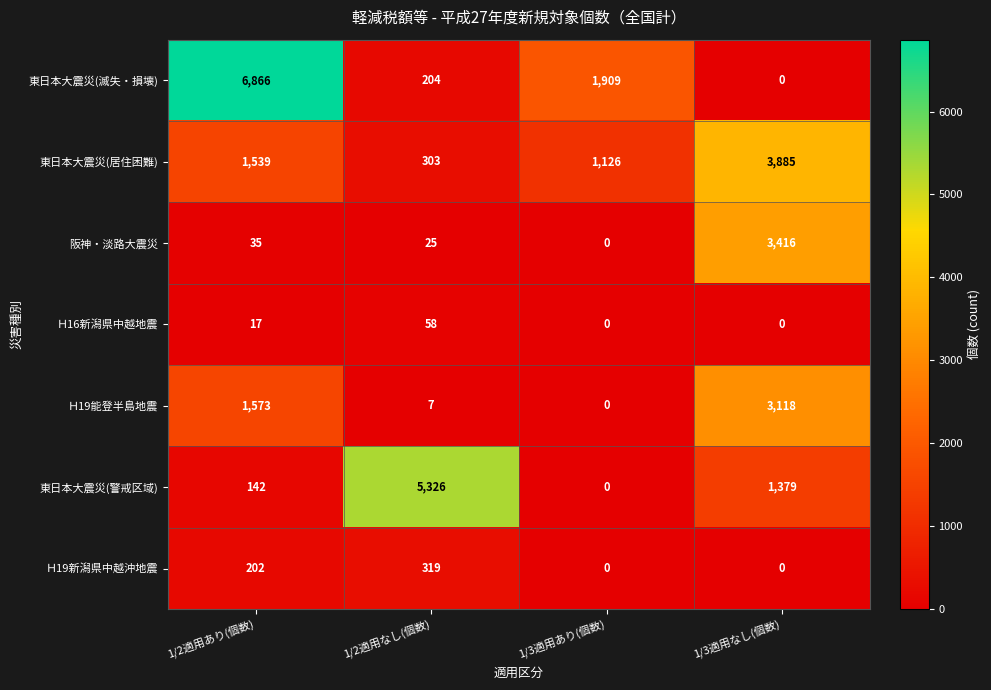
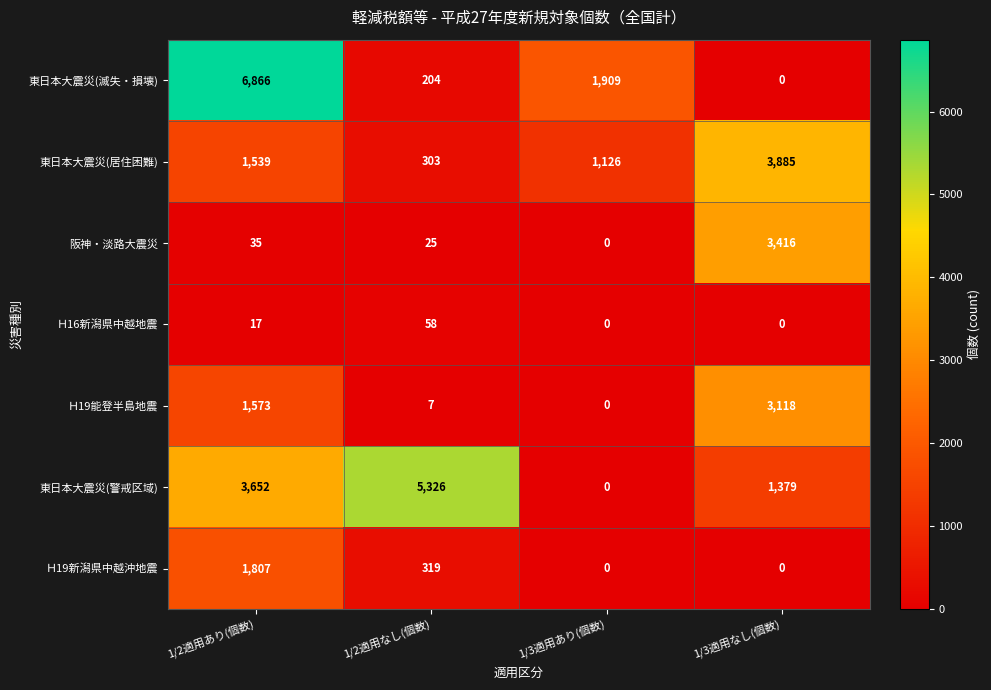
  {
    "東日本大震災(滅失・損壊)": {
      "1/2適用あり(個数)": "6,866",
      "1/2適用なし(個数)": "204",
      "1/3適用あり(個数)": "1,909",
      "1/3適用なし(個数)": "0"
    },
    "東日本大震災(居住困難)": {
      "1/2適用あり(個数)": "1,539",
      "1/2適用なし(個数)": "303",
      "1/3適用あり(個数)": "1,126",
      "1/3適用なし(個数)": "3,885"
    },
    "阪神・淡路大震災": {
      "1/2適用あり(個数)": "35",
      "1/2適用なし(個数)": "25",
      "1/3適用あり(個数)": "0",
      "1/3適用なし(個数)": "3,416"
    },
    "Ｈ16新潟県中越地震": {
      "1/2適用あり(個数)": "17",
      "1/2適用なし(個数)": "58",
      "1/3適用あり(個数)": "0",
      "1/3適用なし(個数)": "0"
    },
    "Ｈ19能登半島地震": {
      "1/2適用あり(個数)": "1,573",
      "1/2適用なし(個数)": "7",
      "1/3適用あり(個数)": "0",
      "1/3適用なし(個数)": "3,118"
    },
    "東日本大震災(警戒区域)": {
-     "1/2適用あり(個数)": "142",
+     "1/2適用あり(個数)": "3,652",
      "1/2適用なし(個数)": "5,326",
      "1/3適用あり(個数)": "0",
      "1/3適用なし(個数)": "1,379"
    },
    "Ｈ19新潟県中越沖地震": {
-     "1/2適用あり(個数)": "202",
+     "1/2適用あり(個数)": "1,807",
      "1/2適用なし(個数)": "319",
      "1/3適用あり(個数)": "0",
      "1/3適用なし(個数)": "0"
    }
  }
